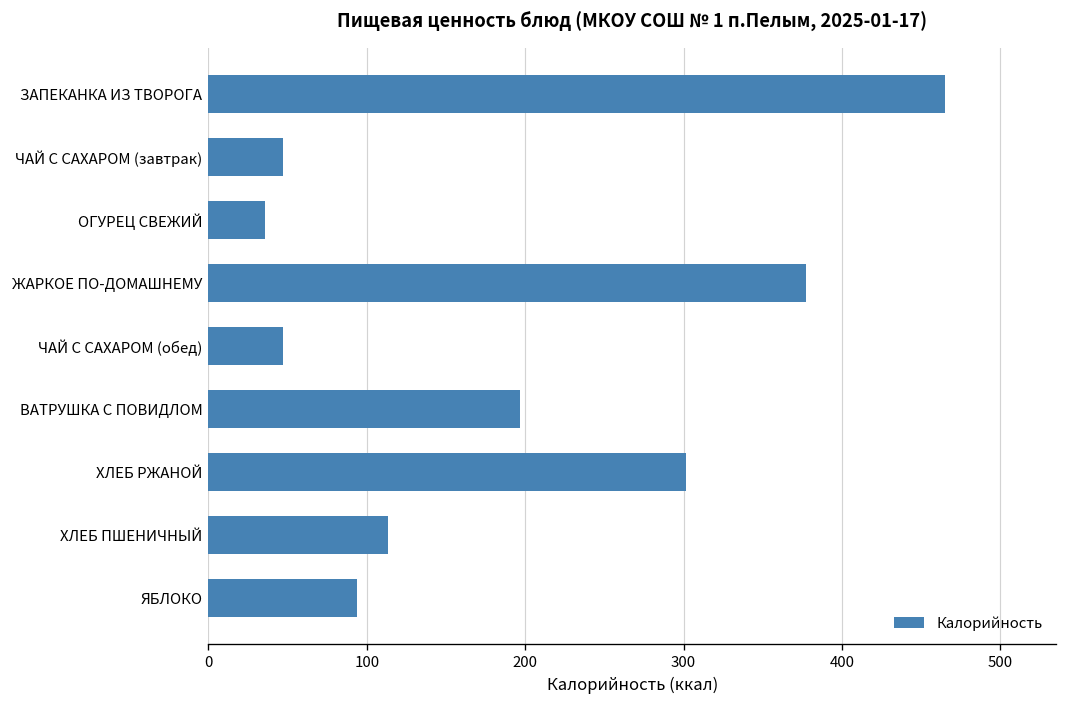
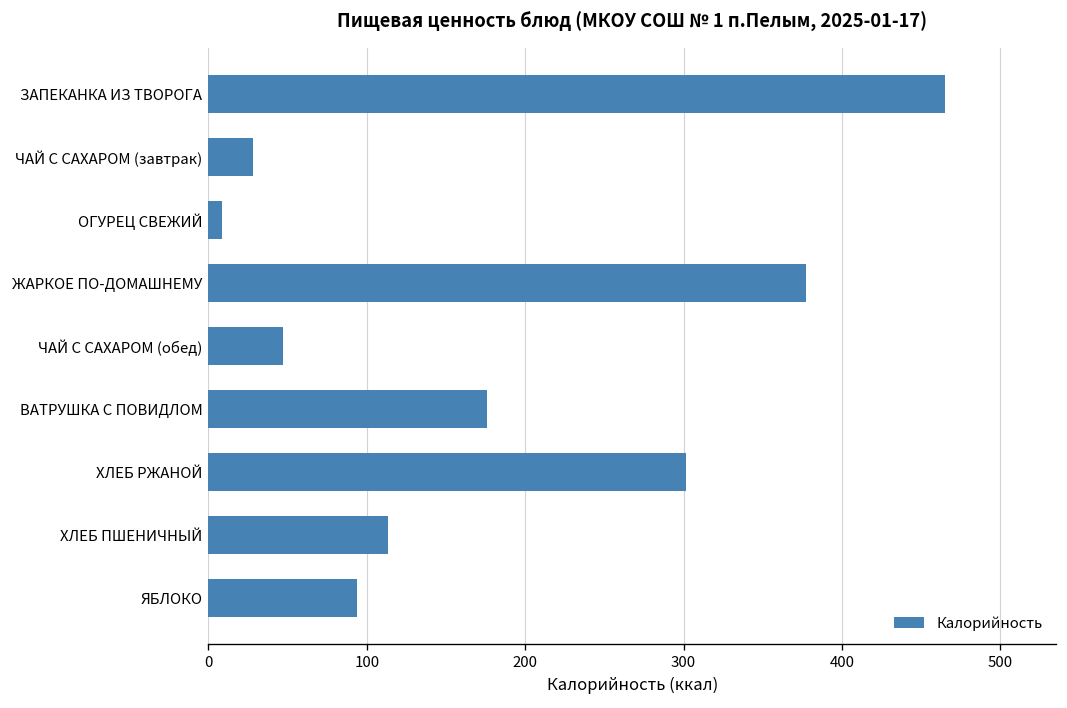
  {
    "ЗАПЕКАНКА ИЗ ТВОРОГА": 465,
-   "ЧАЙ С САХАРОМ (завтрак)": 47,
-   "ОГУРЕЦ СВЕЖИЙ": 36,
+   "ЧАЙ С САХАРОМ (завтрак)": 28,
+   "ОГУРЕЦ СВЕЖИЙ": 8,
    "ЖАРКОЕ ПО-ДОМАШНЕМУ": 377,
    "ЧАЙ С САХАРОМ (обед)": 47,
-   "ВАТРУШКА С ПОВИДЛОМ": 197,
+   "ВАТРУШКА С ПОВИДЛОМ": 176,
    "ХЛЕБ РЖАНОЙ": 302,
    "ХЛЕБ ПШЕНИЧНЫЙ": 113,
    "ЯБЛОКО": 94
  }
